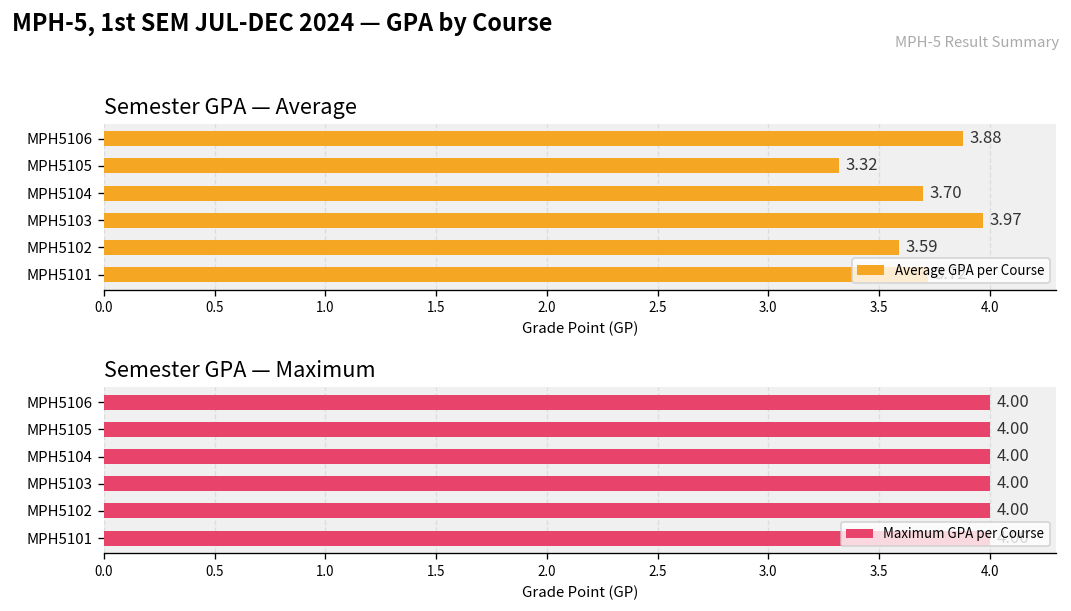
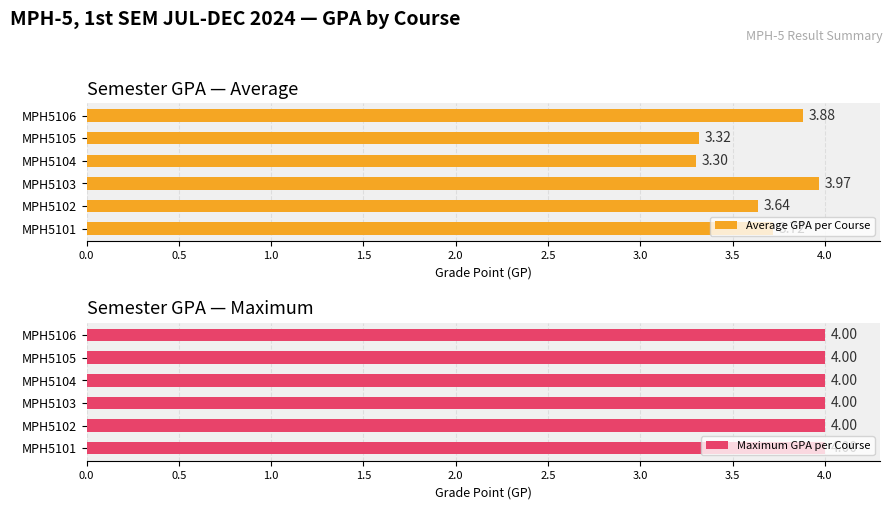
  {
    "Semester GPA — Average": {
      "MPH5106": 3.88,
      "MPH5105": 3.32,
-     "MPH5104": 3.70,
+     "MPH5104": 3.30,
      "MPH5103": 3.97,
-     "MPH5102": 3.59
+     "MPH5102": 3.64
    },
    "Semester GPA — Maximum": {
      "MPH5106": 4.00,
      "MPH5105": 4.00,
      "MPH5104": 4.00,
      "MPH5103": 4.00,
      "MPH5102": 4.00
    }
  }
